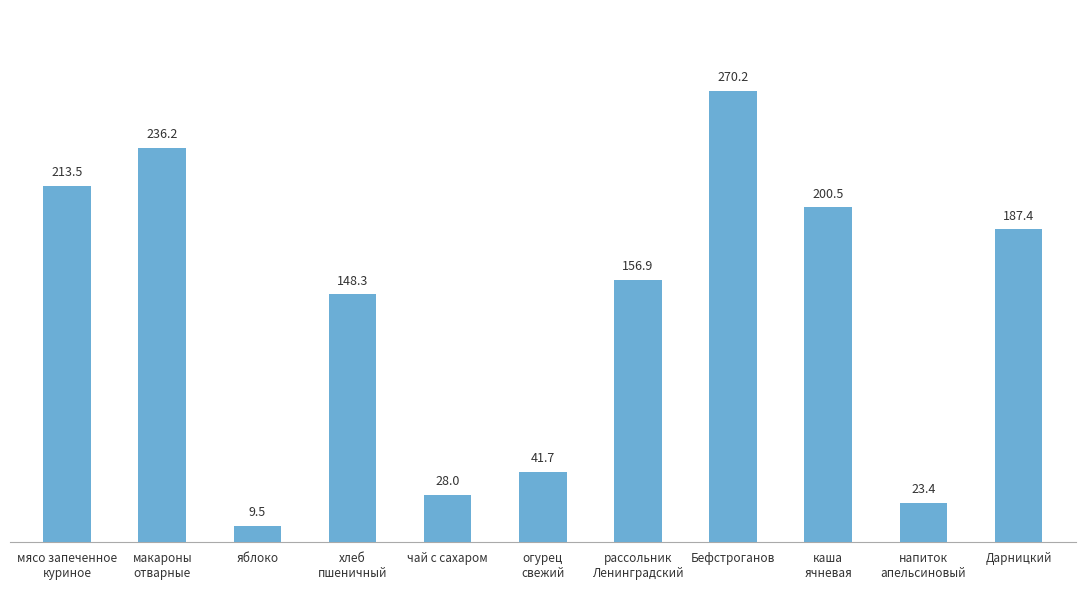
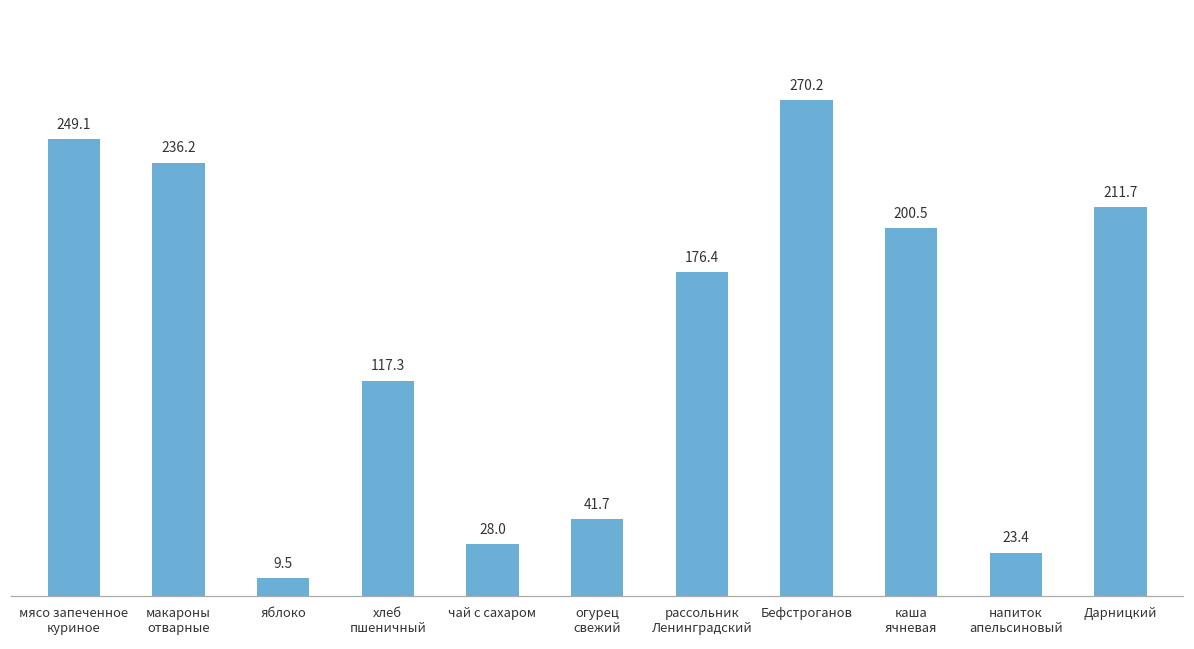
  {
-   "мясо запеченное куриное": 213.5,
+   "мясо запеченное куриное": 249.1,
    "макароны отварные": 236.2,
    "яблоко": 9.5,
-   "хлеб пшеничный": 148.3,
+   "хлеб пшеничный": 117.3,
    "чай с сахаром": 28.0,
    "огурец свежий": 41.7,
-   "рассольник Ленинградский": 156.9,
+   "рассольник Ленинградский": 176.4,
    "Бефстроганов": 270.2,
    "каша ячневая": 200.5,
    "напиток апельсиновый": 23.4,
-   "Дарницкий": 187.4
+   "Дарницкий": 211.7
  }
